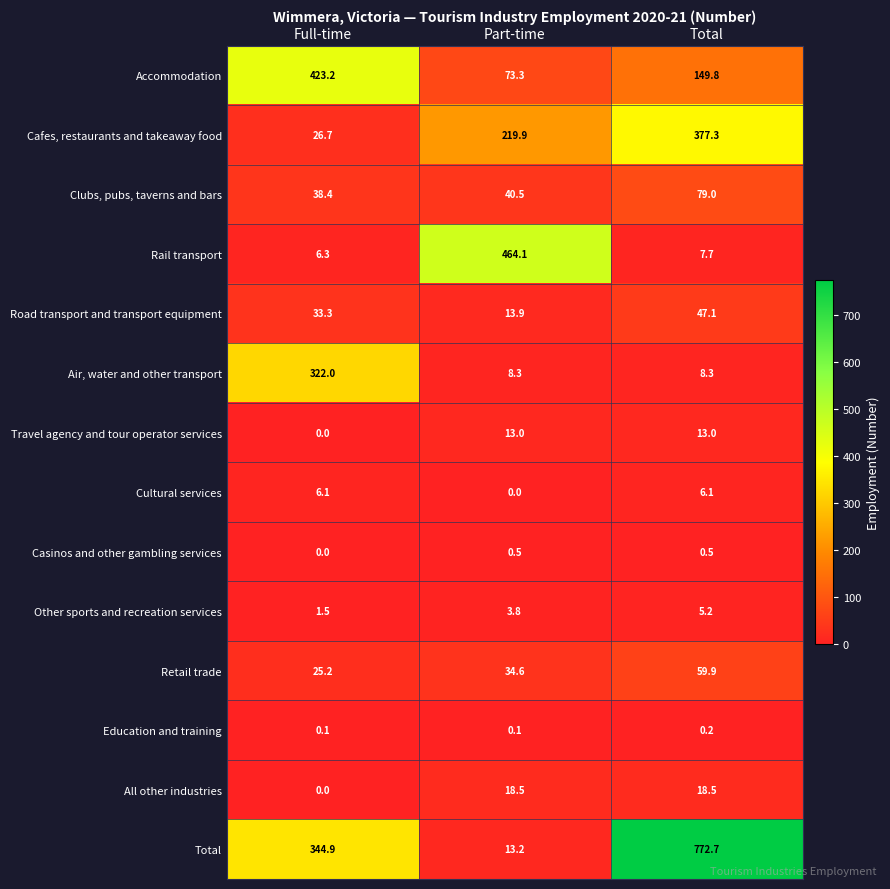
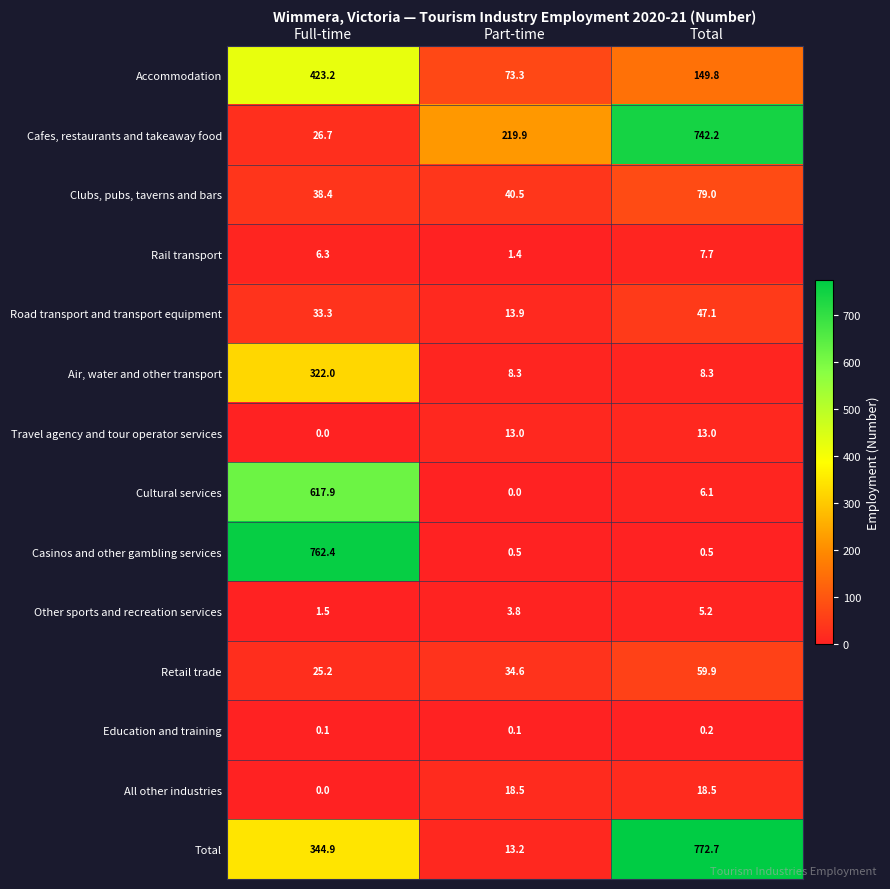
  {
    "Accommodation": {
      "Full-time": 423.2,
      "Part-time": 73.3,
      "Total": 149.8
    },
    "Cafes, restaurants and takeaway food": {
      "Full-time": 26.7,
      "Part-time": 219.9,
-     "Total": 377.3
+     "Total": 742.2
    },
    "Clubs, pubs, taverns and bars": {
      "Full-time": 38.4,
      "Part-time": 40.5,
      "Total": 79.0
    },
    "Rail transport": {
      "Full-time": 6.3,
-     "Part-time": 464.1,
+     "Part-time": 1.4,
      "Total": 7.7
    },
    "Road transport and transport equipment": {
      "Full-time": 33.3,
      "Part-time": 13.9,
      "Total": 47.1
    },
    "Air, water and other transport": {
      "Full-time": 322.0,
      "Part-time": 8.3,
      "Total": 8.3
    },
    "Travel agency and tour operator services": {
      "Full-time": 0.0,
      "Part-time": 13.0,
      "Total": 13.0
    },
    "Cultural services": {
-     "Full-time": 6.1,
+     "Full-time": 617.9,
      "Part-time": 0.0,
      "Total": 6.1
    },
    "Casinos and other gambling services": {
-     "Full-time": 0.0,
+     "Full-time": 762.4,
      "Part-time": 0.5,
      "Total": 0.5
    },
    "Other sports and recreation services": {
      "Full-time": 1.5,
      "Part-time": 3.8,
      "Total": 5.2
    },
    "Retail trade": {
      "Full-time": 25.2,
      "Part-time": 34.6,
      "Total": 59.9
    },
    "Education and training": {
      "Full-time": 0.1,
      "Part-time": 0.1,
      "Total": 0.2
    },
    "All other industries": {
      "Full-time": 0.0,
      "Part-time": 18.5,
      "Total": 18.5
    },
    "Total": {
      "Full-time": 344.9,
      "Part-time": 13.2,
      "Total": 772.7
    }
  }
